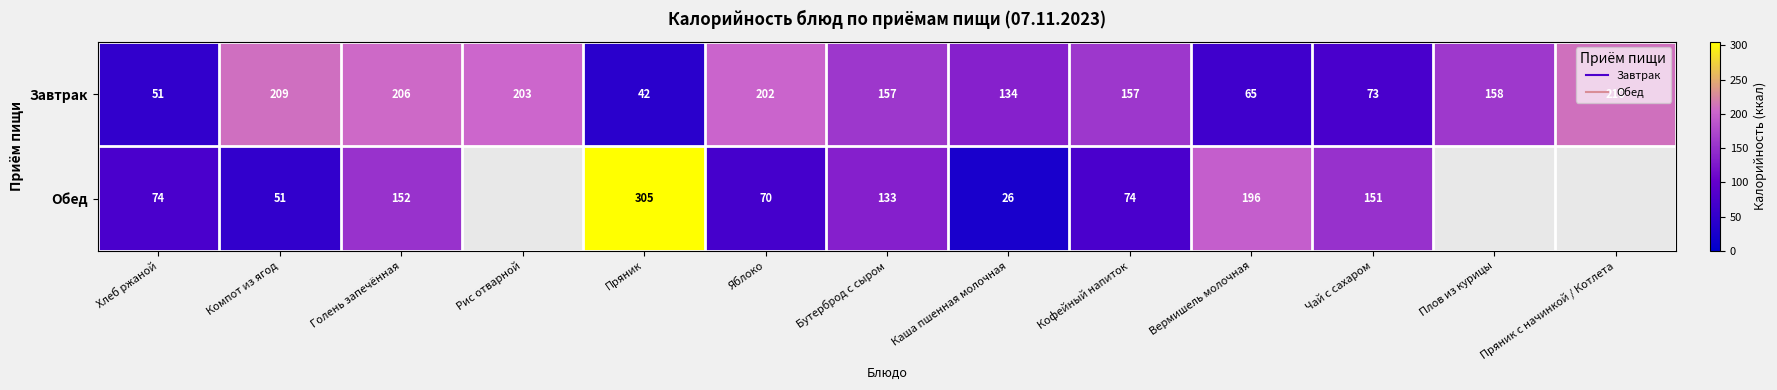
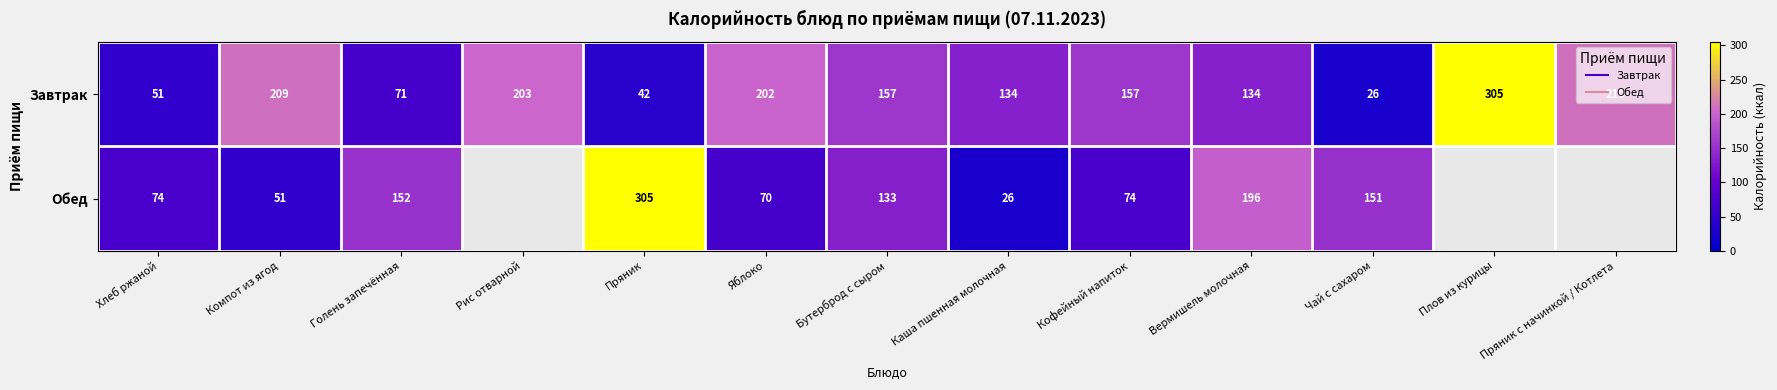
  {
    "Завтрак": {
      "Хлеб ржаной": 51,
      "Компот из ягод": 209,
-     "Голень запечённая": 206,
+     "Голень запечённая": 71,
      "Рис отварной": 203,
      "Пряник": 42,
      "Яблоко": 202,
      "Бутерброд с сыром": 157,
      "Каша пшенная молочная": 134,
      "Кофейный напиток": 157,
-     "Вермишель молочная": 65,
-     "Чай с сахаром": 73,
-     "Плов из курицы": 158
+     "Вермишель молочная": 134,
+     "Чай с сахаром": 26,
+     "Плов из курицы": 305
    },
    "Обед": {
      "Хлеб ржаной": 74,
      "Компот из ягод": 51,
      "Голень запечённая": 152,
      "Пряник": 305,
      "Яблоко": 70,
      "Бутерброд с сыром": 133,
      "Каша пшенная молочная": 26,
      "Кофейный напиток": 74,
      "Вермишель молочная": 196,
      "Чай с сахаром": 151
    }
  }
